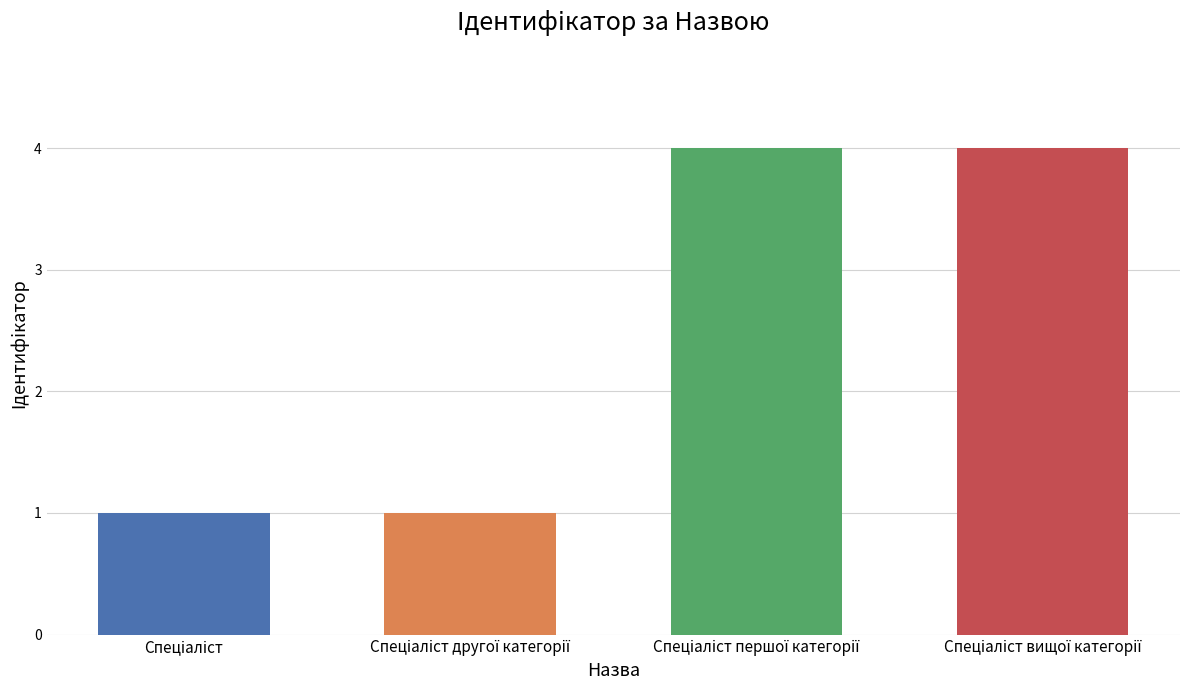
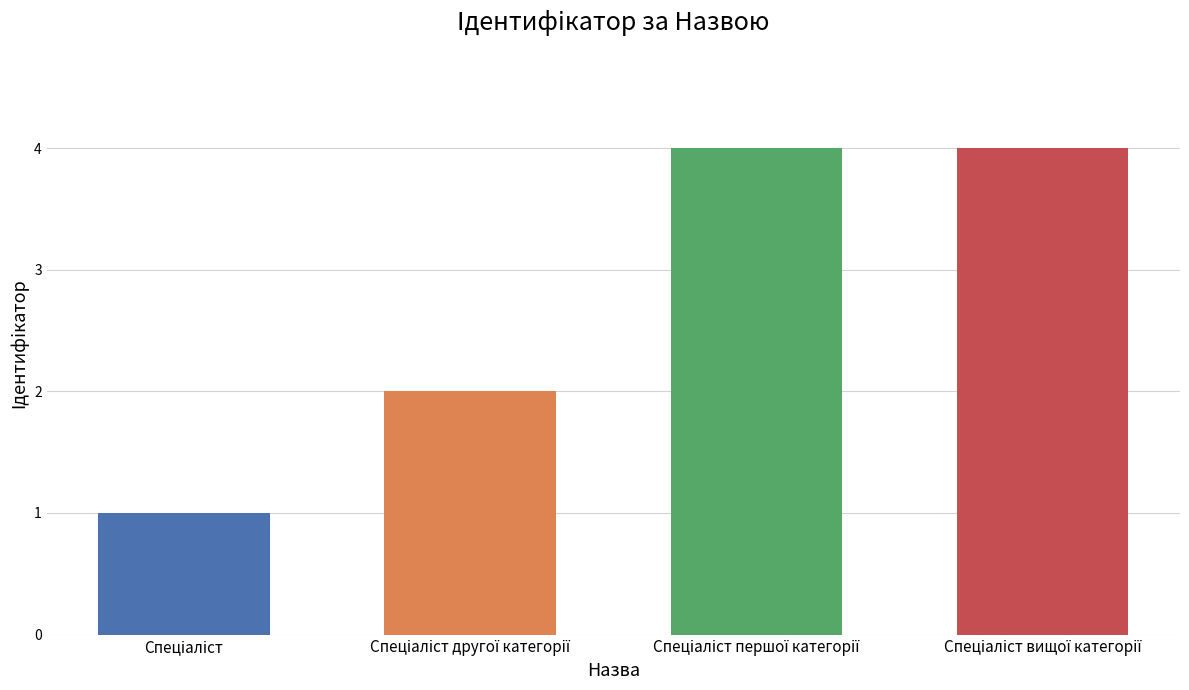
  {
    "Спеціаліст": 1,
-   "Спеціаліст другої категорії": 1,
+   "Спеціаліст другої категорії": 2,
    "Спеціаліст першої категорії": 4,
    "Спеціаліст вищої категорії": 4
  }
